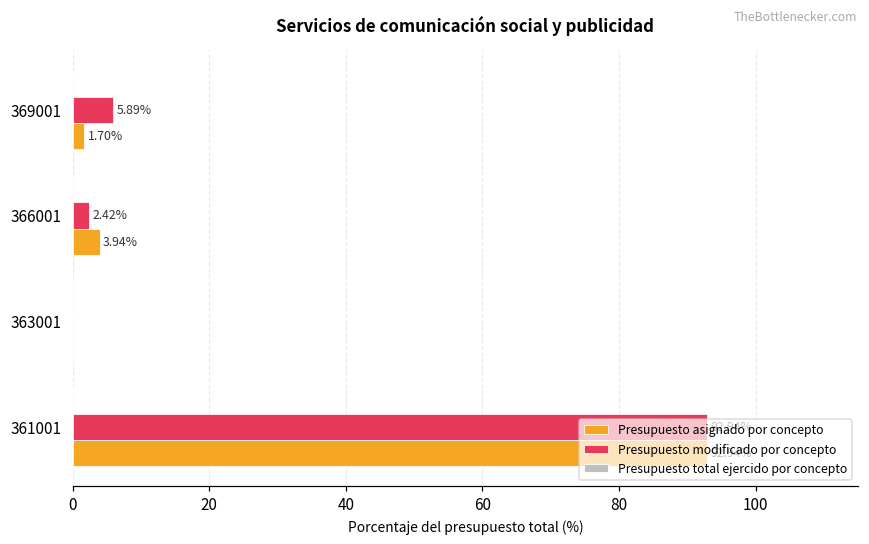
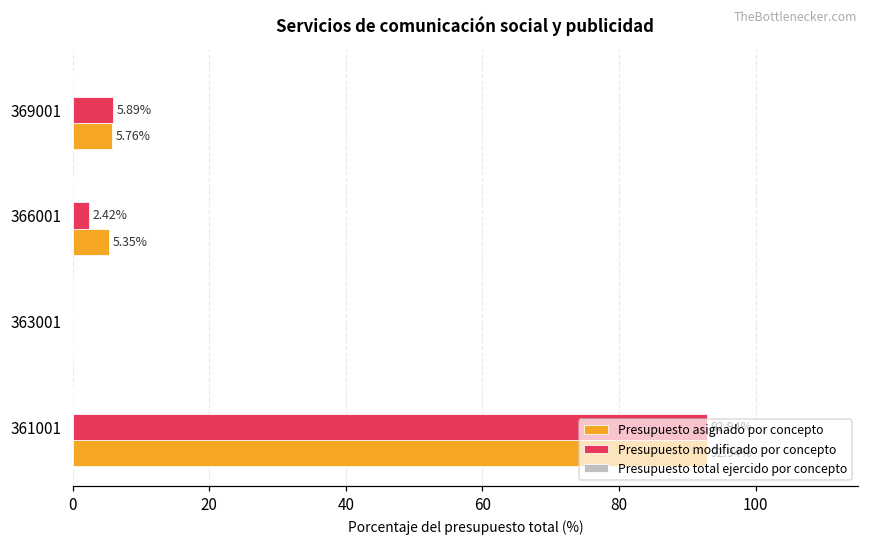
  {
    "Presupuesto asignado por concepto": {
-     "369001": "1.70%",
-     "366001": "3.94%"
+     "369001": "5.76%",
+     "366001": "5.35%"
    },
    "Presupuesto modificado por concepto": {
      "369001": "5.89%",
      "366001": "2.42%"
    },
    "Presupuesto total ejercido por concepto": {
      "369001": "0",
      "366001": "0",
      "363001": "0",
      "361001": "0"
    }
  }
